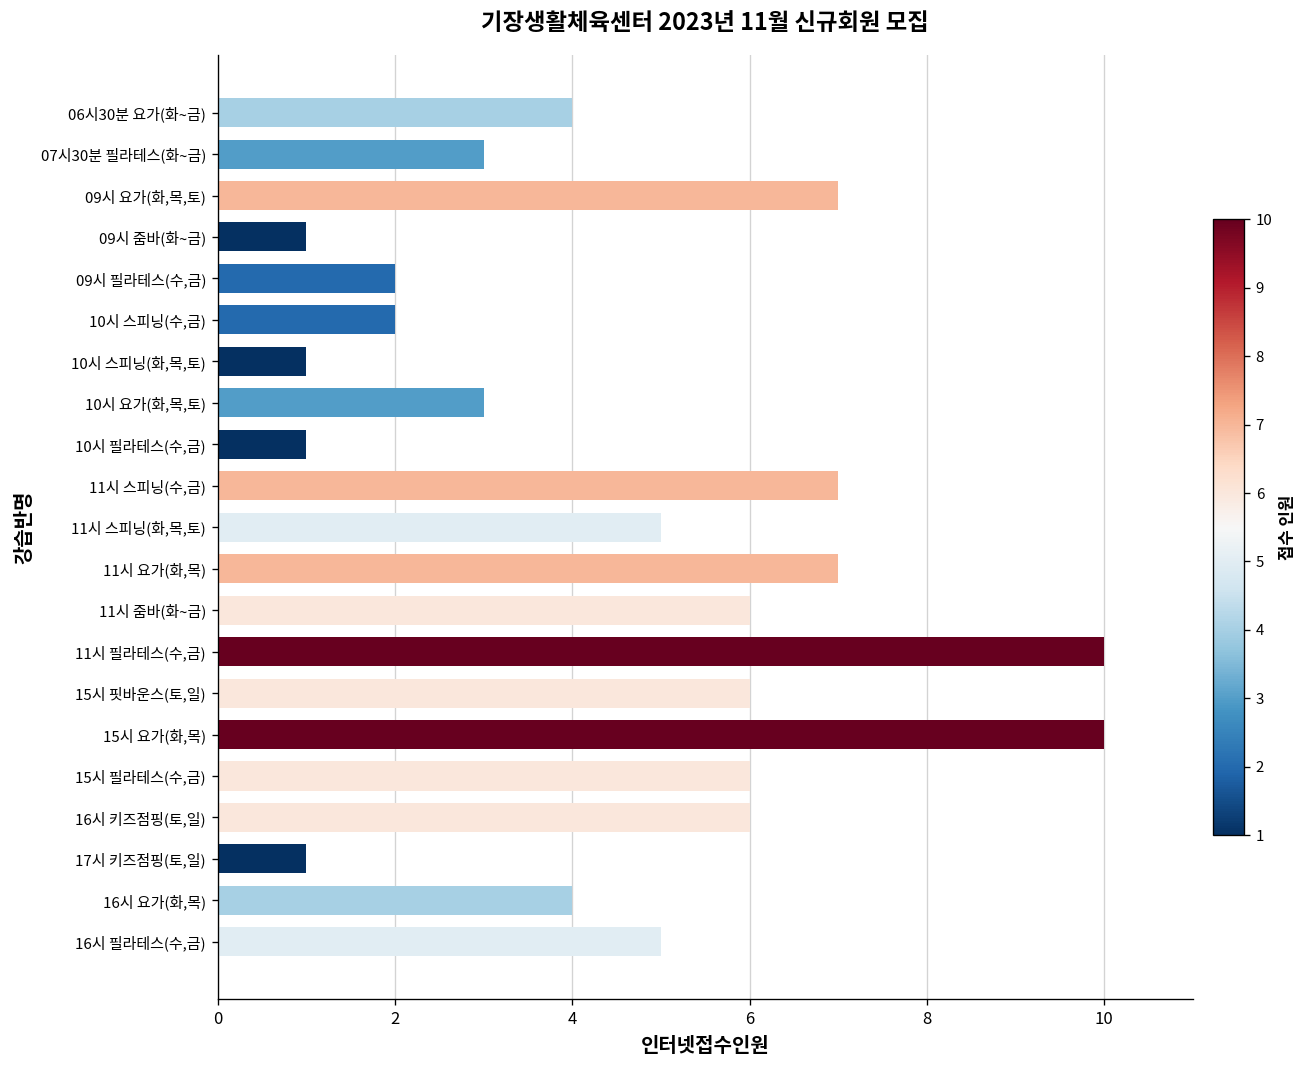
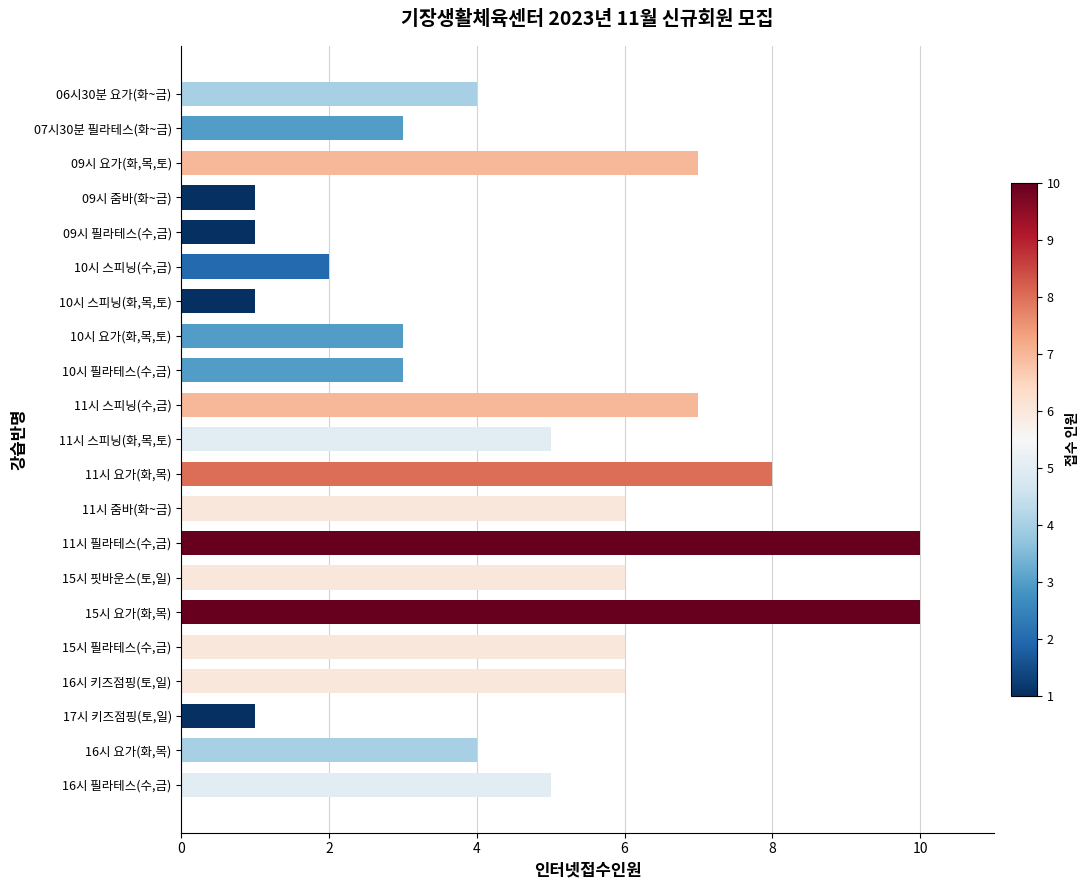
  {
    "06시30분 요가(화~금)": 4,
    "07시30분 필라테스(화~금)": 3,
    "09시 요가(화,목,토)": 7,
    "09시 줌바(화~금)": 1,
-   "09시 필라테스(수,금)": 2,
+   "09시 필라테스(수,금)": 1,
    "10시 스피닝(수,금)": 2,
    "10시 스피닝(화,목,토)": 1,
    "10시 요가(화,목,토)": 3,
-   "10시 필라테스(수,금)": 1,
+   "10시 필라테스(수,금)": 3,
    "11시 스피닝(수,금)": 7,
    "11시 스피닝(화,목,토)": 5,
-   "11시 요가(화,목)": 7,
+   "11시 요가(화,목)": 8,
    "11시 줌바(화~금)": 6,
    "11시 필라테스(수,금)": 10,
    "15시 핏바운스(토,일)": 6,
    "15시 요가(화,목)": 10,
    "15시 필라테스(수,금)": 6,
    "16시 키즈점핑(토,일)": 6,
    "17시 키즈점핑(토,일)": 1,
    "16시 요가(화,목)": 4,
    "16시 필라테스(수,금)": 5
  }
